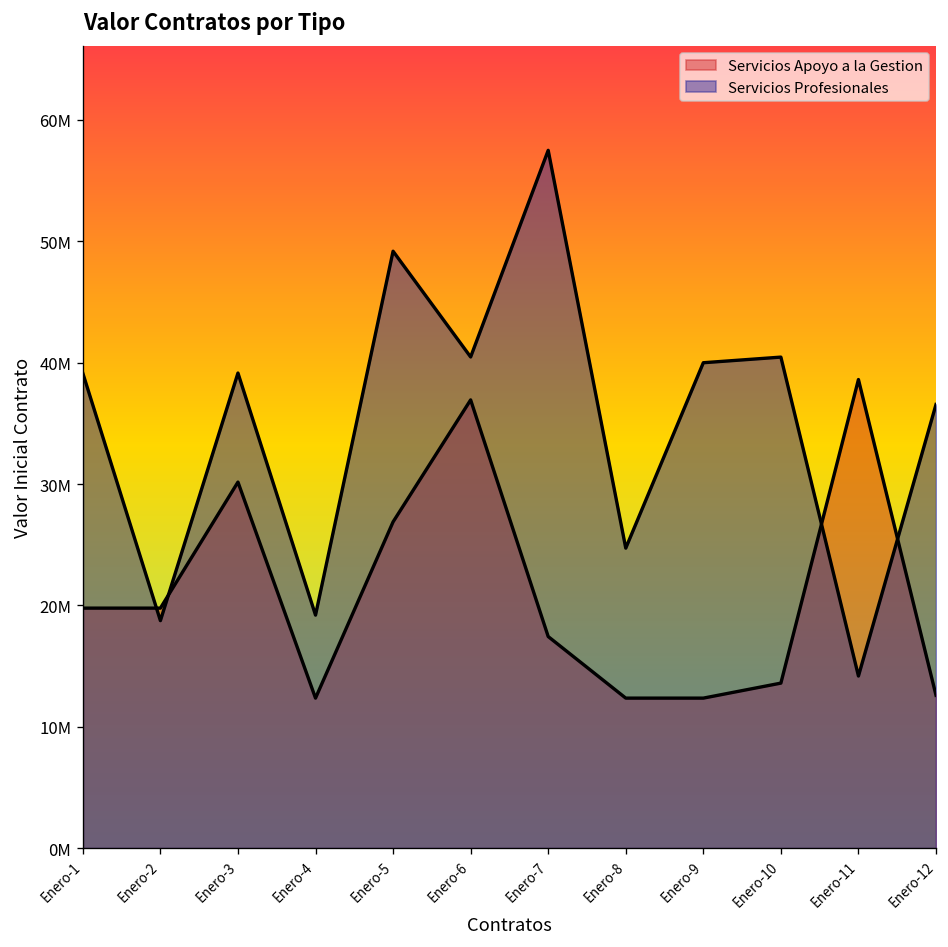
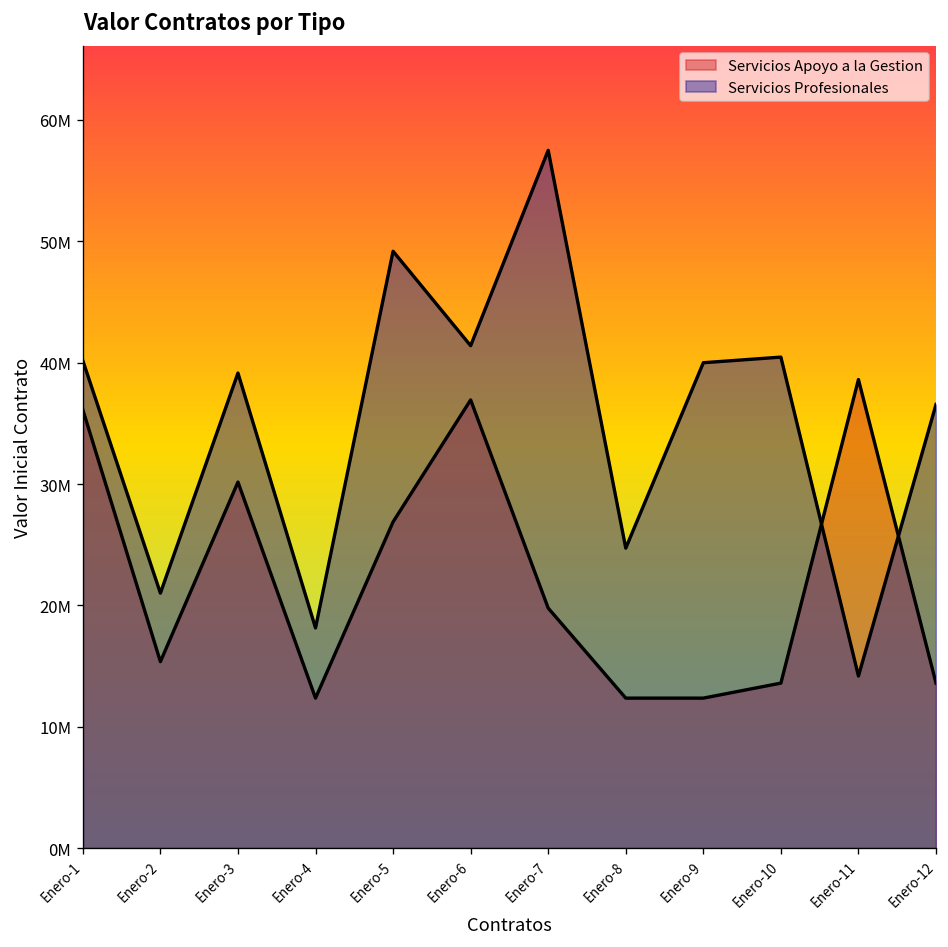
  {
    "Servicios Apoyo a la Gestion": {
-     "Enero-1": 19800000,
-     "Enero-2": 19800000,
+     "Enero-1": 36100000,
+     "Enero-2": 15400000,
      "Enero-3": 30200000,
      "Enero-4": 12400000,
      "Enero-5": 26900000,
      "Enero-6": 36900000,
-     "Enero-7": 17400000,
+     "Enero-7": 19800000,
      "Enero-8": 12400000,
      "Enero-9": 12400000,
      "Enero-10": 13600000,
      "Enero-11": 38600000,
-     "Enero-12": 12600000
+     "Enero-12": 13600000
    },
    "Servicios Profesionales": {
-     "Enero-1": 39100000,
-     "Enero-2": 18700000,
+     "Enero-1": 40200000,
+     "Enero-2": 21000000,
      "Enero-3": 39100000,
-     "Enero-4": 19200000,
+     "Enero-4": 18100000,
      "Enero-5": 49200000,
-     "Enero-6": 40500000,
+     "Enero-6": 41400000,
      "Enero-7": 57500000,
      "Enero-8": 24700000,
      "Enero-9": 40000000,
      "Enero-10": 40500000,
      "Enero-11": 14200000,
      "Enero-12": 36600000
    }
  }
